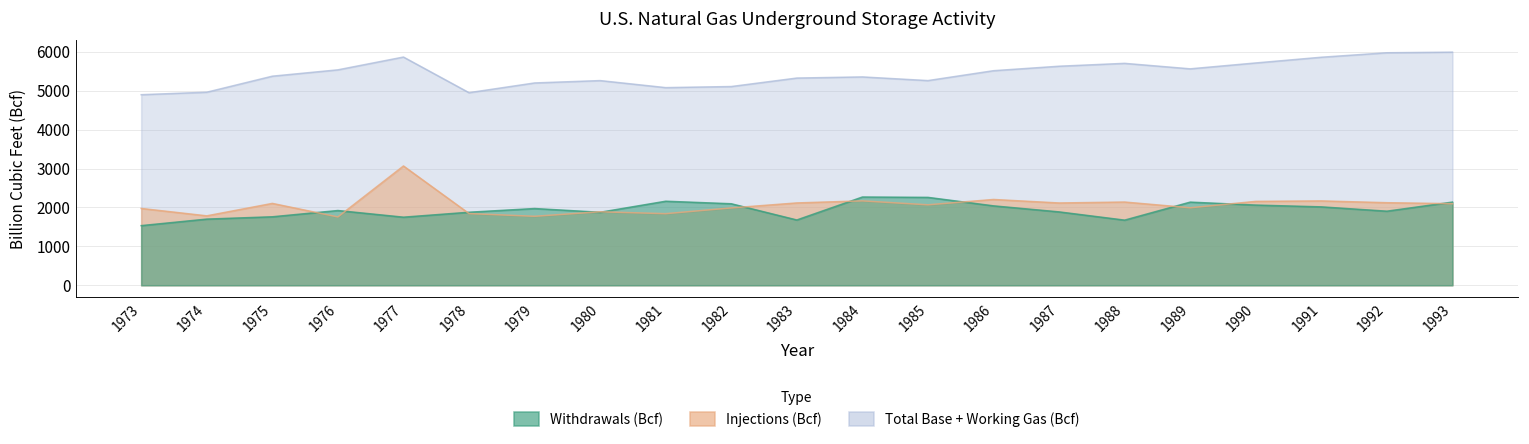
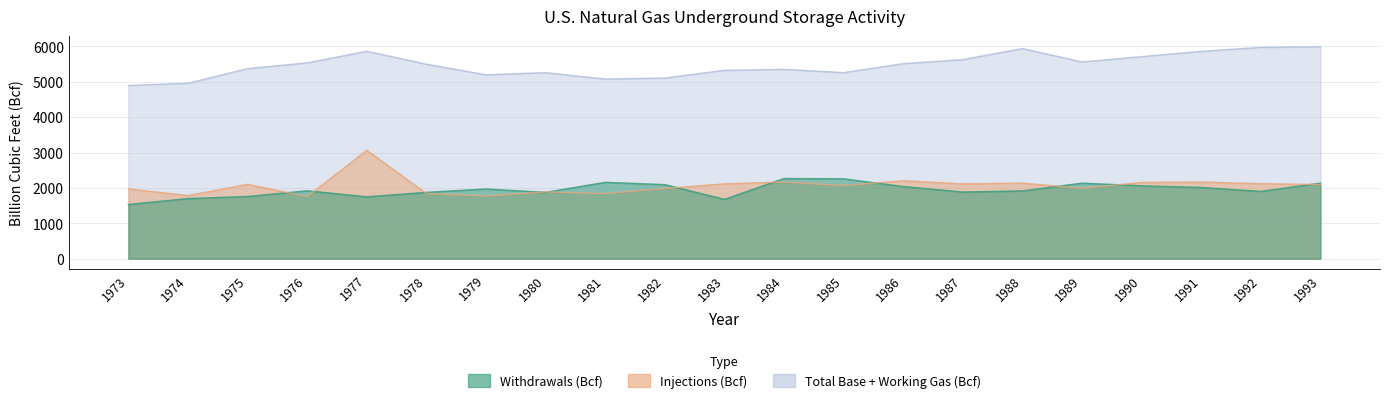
  {
    "Total Base + Working Gas (Bcf)": {
      "1973": 4900,
      "1974": 5000,
      "1975": 5400,
      "1976": 5500,
      "1977": 5900,
-     "1978": 5000,
+     "1978": 5500,
      "1979": 5200,
      "1980": 5300,
      "1981": 5100,
      "1982": 5100,
      "1983": 5300,
      "1984": 5400,
      "1985": 5300,
      "1986": 5500,
      "1987": 5600,
-     "1988": 5700,
+     "1988": 5900,
      "1989": 5600,
      "1990": 5700,
      "1991": 5900,
      "1992": 6000,
      "1993": 6000
    },
    "Injections (Bcf)": {
      "1973": 2000,
      "1974": 1800,
      "1975": 2100,
      "1976": 1800,
      "1977": 3100,
      "1979": 1800,
      "1981": 1800,
      "1982": 2000,
      "1983": 2100,
      "1984": 2200,
      "1985": 2100,
      "1986": 2200,
      "1987": 2100,
      "1988": 2100,
      "1989": 2000,
      "1990": 2200,
      "1991": 2200,
      "1992": 2100
    },
    "Withdrawals (Bcf)": {
      "1973": 1500,
      "1974": 1700,
      "1975": 1800,
      "1976": 1900,
      "1977": 1800,
      "1979": 2000,
      "1981": 2200,
      "1982": 2100,
      "1983": 1700,
      "1984": 2300,
      "1985": 2300,
      "1986": 2000,
      "1987": 1900,
-     "1988": 1700,
+     "1988": 1900,
      "1989": 2100,
      "1990": 2100,
      "1991": 2000,
      "1992": 1900
    }
  }
